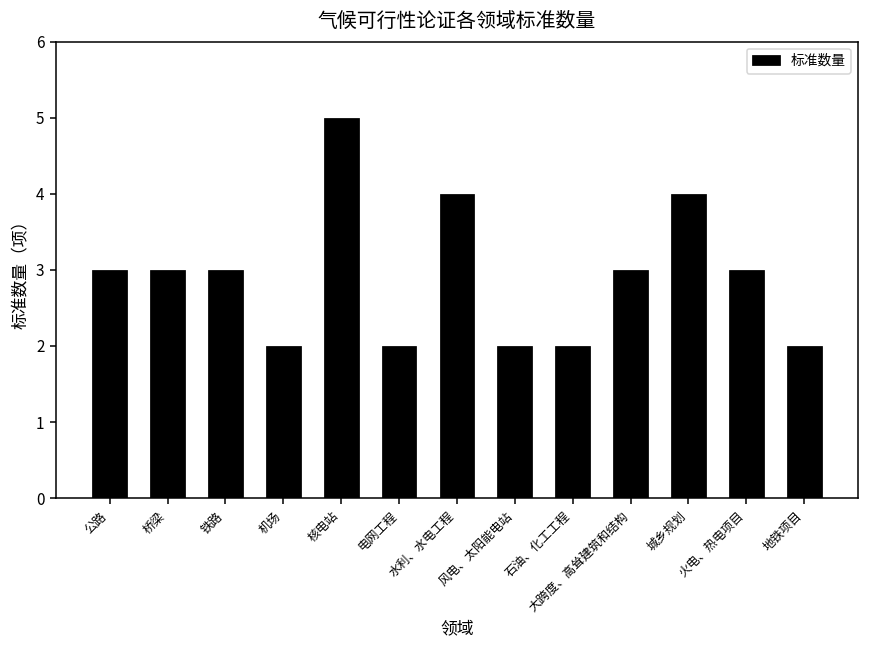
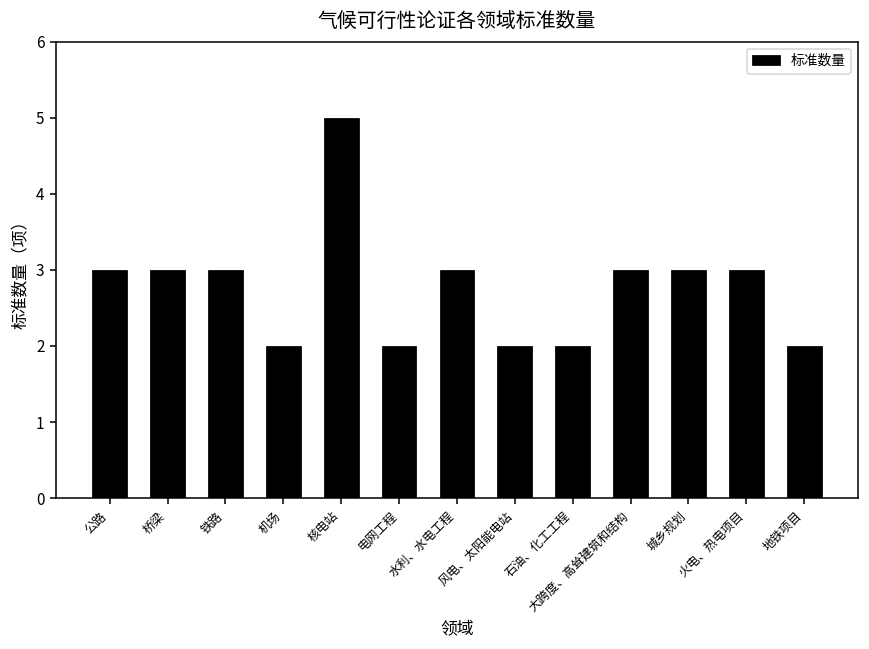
  {
    "公路": 3,
    "桥梁": 3,
    "铁路": 3,
    "机场": 2,
    "核电站": 5,
    "电网工程": 2,
-   "水利、水电工程": 4,
+   "水利、水电工程": 3,
    "风电、太阳能电站": 2,
    "石油、化工工程": 2,
    "大跨度、高耸建筑和结构": 3,
-   "城乡规划": 4,
+   "城乡规划": 3,
    "火电、热电项目": 3,
    "地铁项目": 2
  }
